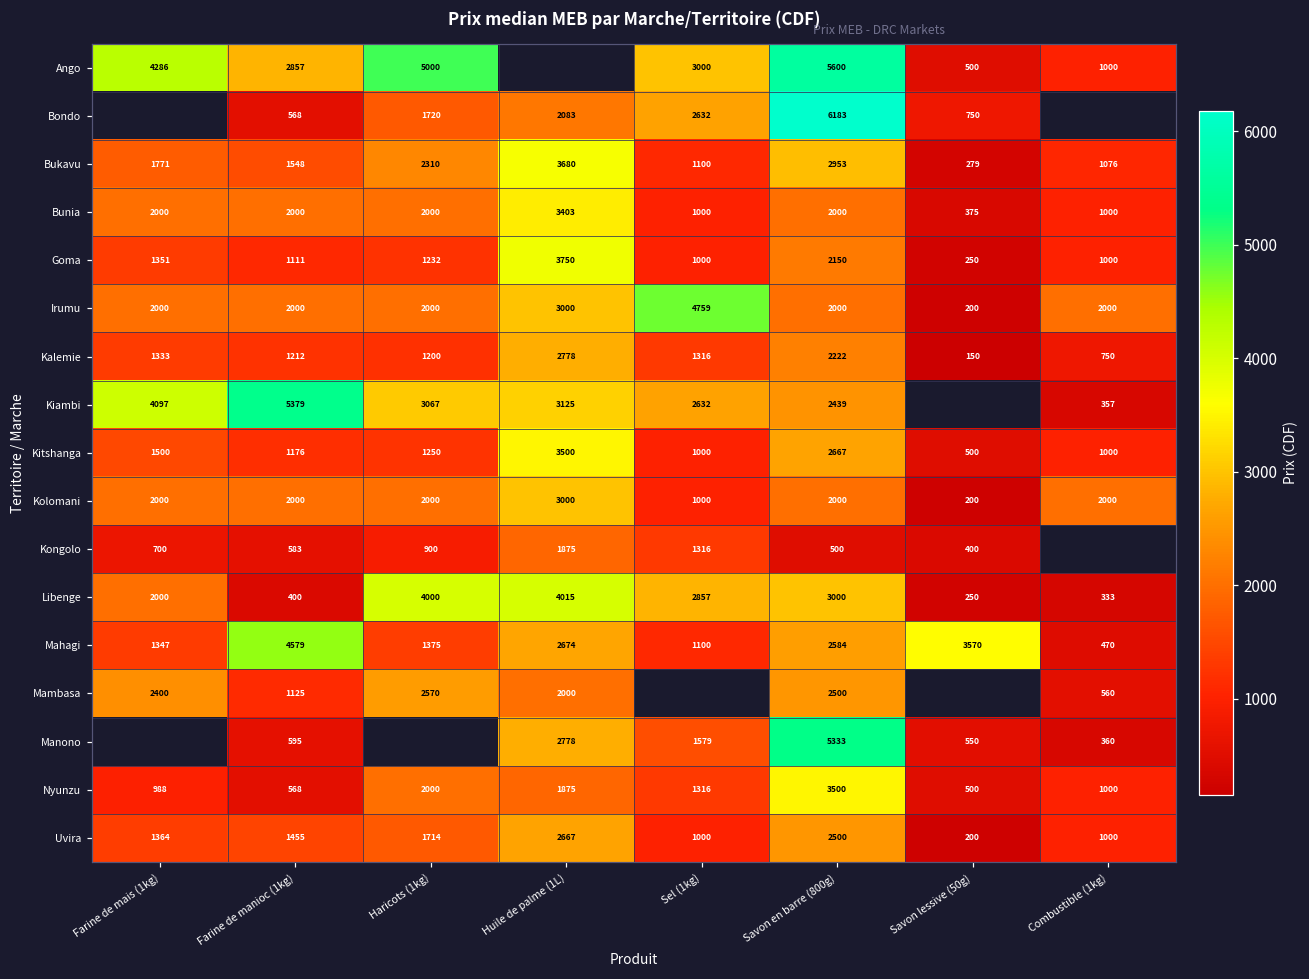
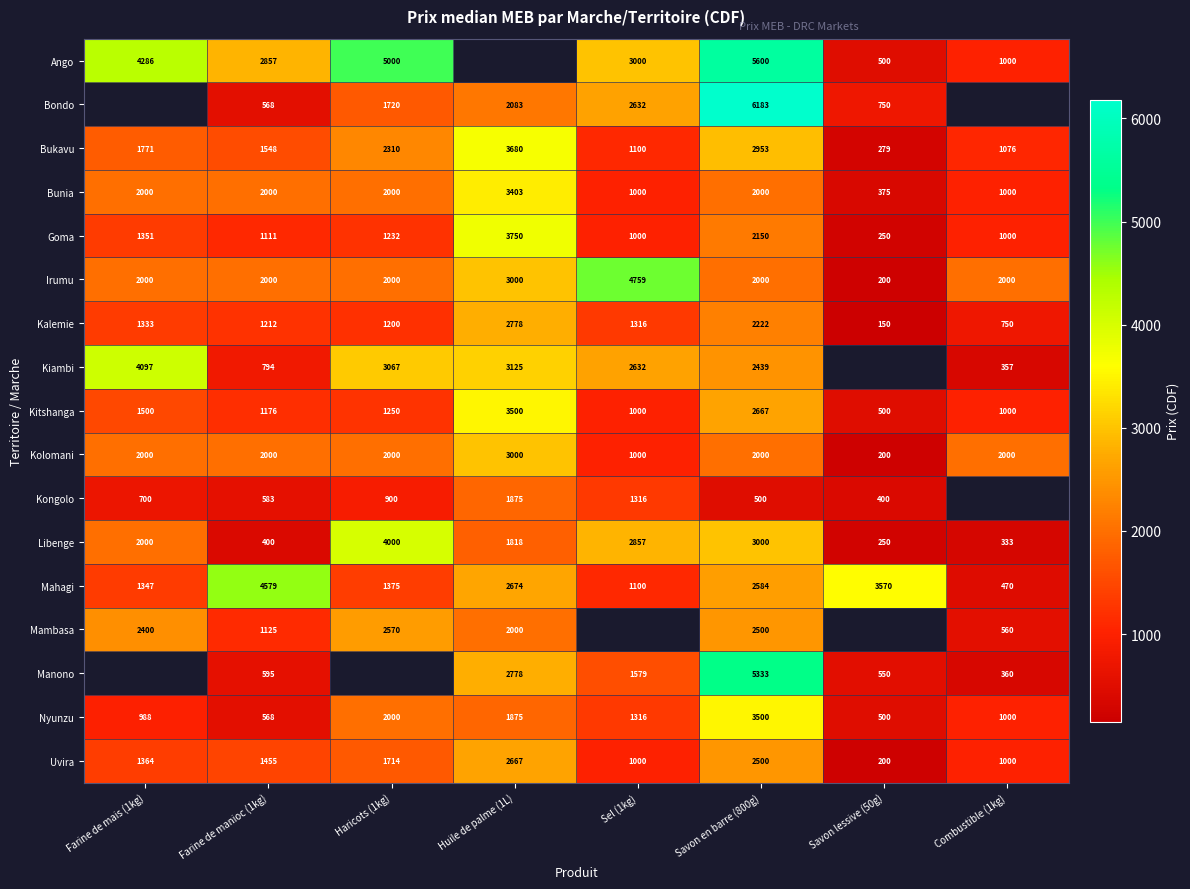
  {
    "Ango": {
      "Farine de mais (1kg)": 4286,
      "Farine de manioc (1kg)": 2857,
      "Haricots (1kg)": 5000,
      "Sel (1kg)": 3000,
      "Savon en barre (800g)": 5600,
      "Savon lessive (50g)": 500,
      "Combustible (1kg)": 1000
    },
    "Bondo": {
      "Farine de manioc (1kg)": 568,
      "Haricots (1kg)": 1720,
      "Huile de palme (1L)": 2083,
      "Sel (1kg)": 2632,
      "Savon en barre (800g)": 6183,
      "Savon lessive (50g)": 750
    },
    "Bukavu": {
      "Farine de mais (1kg)": 1771,
      "Farine de manioc (1kg)": 1548,
      "Haricots (1kg)": 2310,
      "Huile de palme (1L)": 3680,
      "Sel (1kg)": 1100,
      "Savon en barre (800g)": 2953,
      "Savon lessive (50g)": 279,
      "Combustible (1kg)": 1076
    },
    "Bunia": {
      "Farine de mais (1kg)": 2000,
      "Farine de manioc (1kg)": 2000,
      "Haricots (1kg)": 2000,
      "Huile de palme (1L)": 3403,
      "Sel (1kg)": 1000,
      "Savon en barre (800g)": 2000,
      "Savon lessive (50g)": 375,
      "Combustible (1kg)": 1000
    },
    "Goma": {
      "Farine de mais (1kg)": 1351,
      "Farine de manioc (1kg)": 1111,
      "Haricots (1kg)": 1232,
      "Huile de palme (1L)": 3750,
      "Sel (1kg)": 1000,
      "Savon en barre (800g)": 2150,
      "Savon lessive (50g)": 250,
      "Combustible (1kg)": 1000
    },
    "Irumu": {
      "Farine de mais (1kg)": 2000,
      "Farine de manioc (1kg)": 2000,
      "Haricots (1kg)": 2000,
      "Huile de palme (1L)": 3000,
      "Sel (1kg)": 4759,
      "Savon en barre (800g)": 2000,
      "Savon lessive (50g)": 200,
      "Combustible (1kg)": 2000
    },
    "Kalemie": {
      "Farine de mais (1kg)": 1333,
      "Farine de manioc (1kg)": 1212,
      "Haricots (1kg)": 1200,
      "Huile de palme (1L)": 2778,
      "Sel (1kg)": 1316,
      "Savon en barre (800g)": 2222,
      "Savon lessive (50g)": 150,
      "Combustible (1kg)": 750
    },
    "Kiambi": {
      "Farine de mais (1kg)": 4097,
-     "Farine de manioc (1kg)": 5379,
+     "Farine de manioc (1kg)": 794,
      "Haricots (1kg)": 3067,
      "Huile de palme (1L)": 3125,
      "Sel (1kg)": 2632,
      "Savon en barre (800g)": 2439,
      "Combustible (1kg)": 357
    },
    "Kitshanga": {
      "Farine de mais (1kg)": 1500,
      "Farine de manioc (1kg)": 1176,
      "Haricots (1kg)": 1250,
      "Huile de palme (1L)": 3500,
      "Sel (1kg)": 1000,
      "Savon en barre (800g)": 2667,
      "Savon lessive (50g)": 500,
      "Combustible (1kg)": 1000
    },
    "Kolomani": {
      "Farine de mais (1kg)": 2000,
      "Farine de manioc (1kg)": 2000,
      "Haricots (1kg)": 2000,
      "Huile de palme (1L)": 3000,
      "Sel (1kg)": 1000,
      "Savon en barre (800g)": 2000,
      "Savon lessive (50g)": 200,
      "Combustible (1kg)": 2000
    },
    "Kongolo": {
      "Farine de mais (1kg)": 700,
      "Farine de manioc (1kg)": 583,
      "Haricots (1kg)": 900,
      "Huile de palme (1L)": 1875,
      "Sel (1kg)": 1316,
      "Savon en barre (800g)": 500,
      "Savon lessive (50g)": 400
    },
    "Libenge": {
      "Farine de mais (1kg)": 2000,
      "Farine de manioc (1kg)": 400,
      "Haricots (1kg)": 4000,
-     "Huile de palme (1L)": 4015,
+     "Huile de palme (1L)": 1818,
      "Sel (1kg)": 2857,
      "Savon en barre (800g)": 3000,
      "Savon lessive (50g)": 250,
      "Combustible (1kg)": 333
    },
    "Mahagi": {
      "Farine de mais (1kg)": 1347,
      "Farine de manioc (1kg)": 4579,
      "Haricots (1kg)": 1375,
      "Huile de palme (1L)": 2674,
      "Sel (1kg)": 1100,
      "Savon en barre (800g)": 2584,
      "Savon lessive (50g)": 3570,
      "Combustible (1kg)": 470
    },
    "Mambasa": {
      "Farine de mais (1kg)": 2400,
      "Farine de manioc (1kg)": 1125,
      "Haricots (1kg)": 2570,
      "Huile de palme (1L)": 2000,
      "Savon en barre (800g)": 2500,
      "Combustible (1kg)": 560
    },
    "Manono": {
      "Farine de manioc (1kg)": 595,
      "Huile de palme (1L)": 2778,
      "Sel (1kg)": 1579,
      "Savon en barre (800g)": 5333,
      "Savon lessive (50g)": 550,
      "Combustible (1kg)": 360
    },
    "Nyunzu": {
      "Farine de mais (1kg)": 988,
      "Farine de manioc (1kg)": 568,
      "Haricots (1kg)": 2000,
      "Huile de palme (1L)": 1875,
      "Sel (1kg)": 1316,
      "Savon en barre (800g)": 3500,
      "Savon lessive (50g)": 500,
      "Combustible (1kg)": 1000
    },
    "Uvira": {
      "Farine de mais (1kg)": 1364,
      "Farine de manioc (1kg)": 1455,
      "Haricots (1kg)": 1714,
      "Huile de palme (1L)": 2667,
      "Sel (1kg)": 1000,
      "Savon en barre (800g)": 2500,
      "Savon lessive (50g)": 200,
      "Combustible (1kg)": 1000
    }
  }
